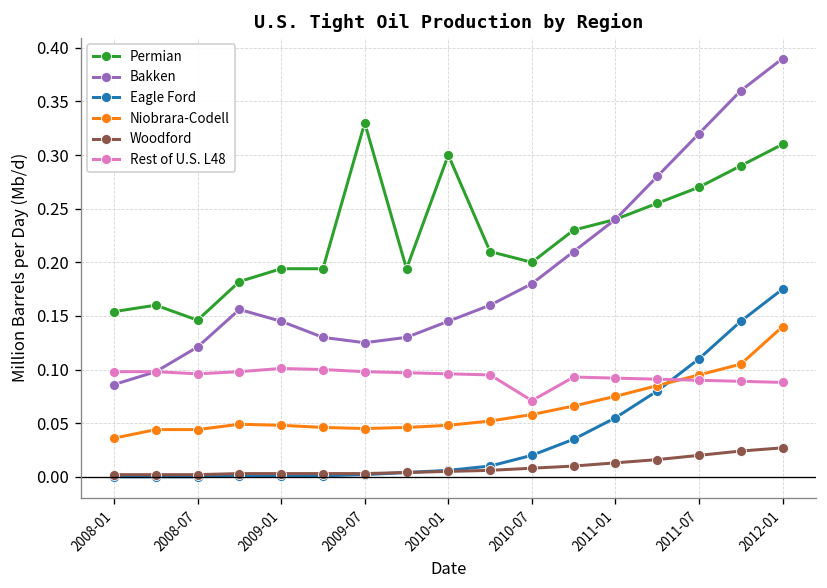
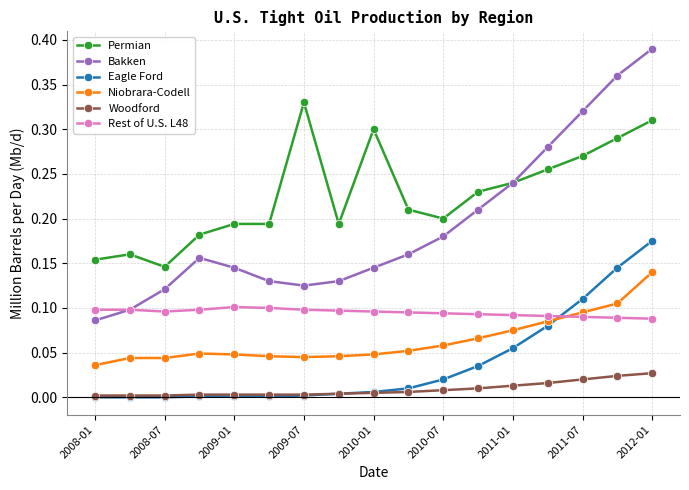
  {
    "Permian": {
      "2008-01": 0.15,
      "2008-07": 0.15,
      "2009-01": 0.19,
      "2009-07": 0.33,
      "2010-01": 0.30,
      "2010-07": 0.20,
      "2011-07": 0.27,
      "2012-01": 0.31
    },
    "Bakken": {
      "2008-01": 0.09,
      "2008-07": 0.12,
      "2009-01": 0.15,
      "2009-07": 0.13,
      "2010-01": 0.15,
      "2010-07": 0.18,
      "2011-07": 0.32,
      "2012-01": 0.39
    },
    "Eagle Ford": {
      "2010-07": 0.02,
      "2011-01": 0.06,
      "2011-07": 0.11,
      "2012-01": 0.18
    },
    "Niobrara-Codell": {
      "2008-01": 0.04,
      "2008-07": 0.04,
      "2009-01": 0.05,
      "2009-07": 0.05,
      "2010-01": 0.05,
      "2010-07": 0.06,
      "2011-01": 0.08,
      "2011-07": 0.10,
      "2012-01": 0.14
    },
    "Woodford": {
      "2010-07": 0.01,
      "2011-01": 0.01,
      "2011-07": 0.02,
      "2012-01": 0.03
    },
    "Rest of U.S. L48": {
      "2008-01": 0.10,
      "2008-07": 0.10,
      "2009-01": 0.10,
      "2009-07": 0.10,
      "2010-01": 0.10,
-     "2010-07": 0.07,
+     "2010-07": 0.09,
      "2011-01": 0.09,
      "2011-07": 0.09,
      "2012-01": 0.09
    }
  }
